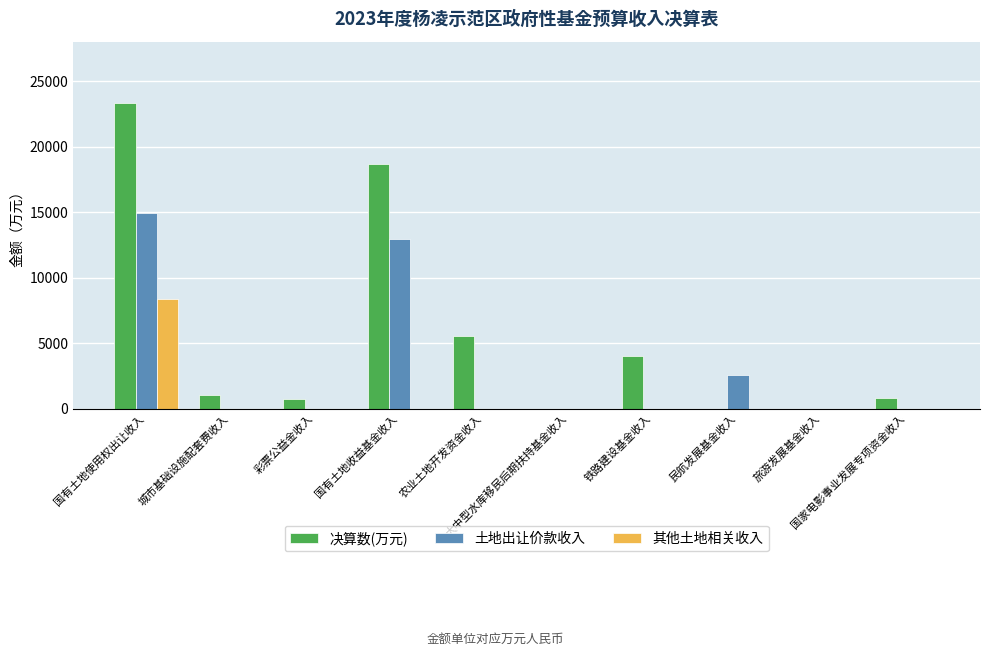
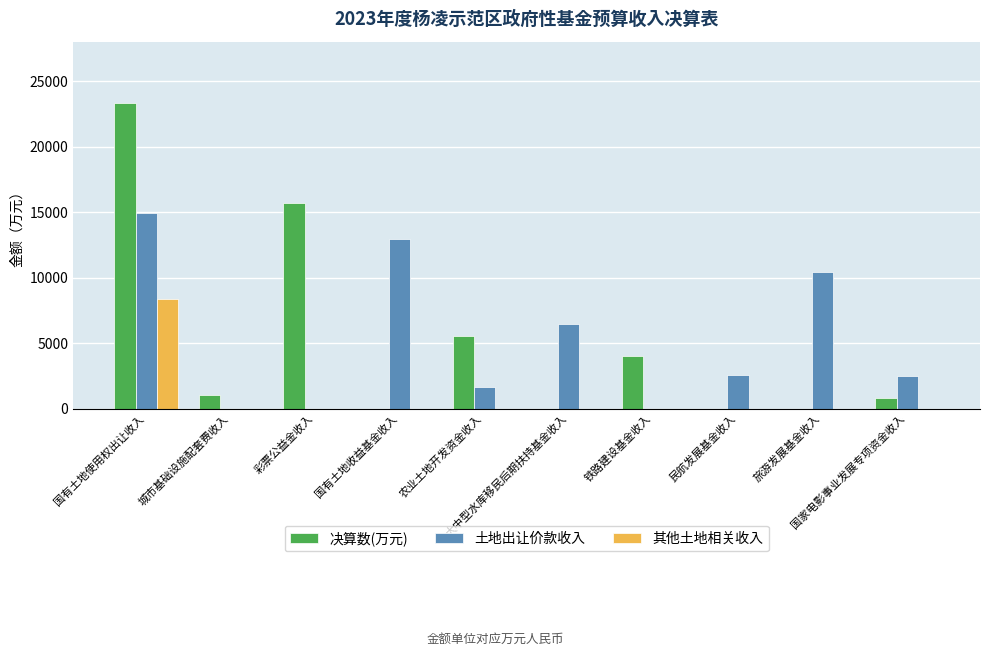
  {
    "决算数(万元)": {
      "国有土地使用权出让收入": 23400,
      "城市基础设施配套费收入": 1000,
-     "彩票公益金收入": 700,
-     "国有土地收益基金收入": 18700,
+     "彩票公益金收入": 15700,
+     "国有土地收益基金收入": 0,
      "农业土地开发资金收入": 5500,
      "大中型水库移民后期扶持基金收入": 0,
      "铁路建设基金收入": 4000,
      "民航发展基金收入": 0,
      "旅游发展基金收入": 0,
      "国家电影事业发展专项资金收入": 800
    },
    "土地出让价款收入": {
      "国有土地使用权出让收入": 15000,
      "城市基础设施配套费收入": 0,
      "彩票公益金收入": 0,
      "国有土地收益基金收入": 13000,
-     "农业土地开发资金收入": 0,
-     "大中型水库移民后期扶持基金收入": 0,
+     "农业土地开发资金收入": 1700,
+     "大中型水库移民后期扶持基金收入": 6500,
      "铁路建设基金收入": 0,
      "民航发展基金收入": 2600,
-     "旅游发展基金收入": 0,
-     "国家电影事业发展专项资金收入": 0
+     "旅游发展基金收入": 10400,
+     "国家电影事业发展专项资金收入": 2500
    },
    "其他土地相关收入": {
      "国有土地使用权出让收入": 8400,
      "城市基础设施配套费收入": 0,
      "彩票公益金收入": 0,
      "国有土地收益基金收入": 0,
      "农业土地开发资金收入": 0,
      "大中型水库移民后期扶持基金收入": 0,
      "铁路建设基金收入": 0,
      "民航发展基金收入": 0,
      "旅游发展基金收入": 0,
      "国家电影事业发展专项资金收入": 0
    }
  }
